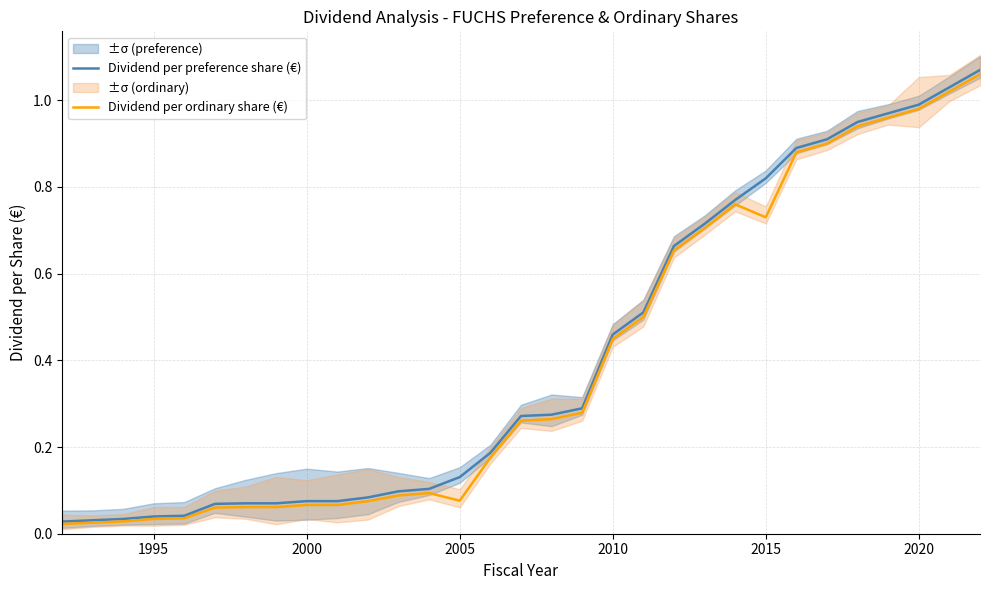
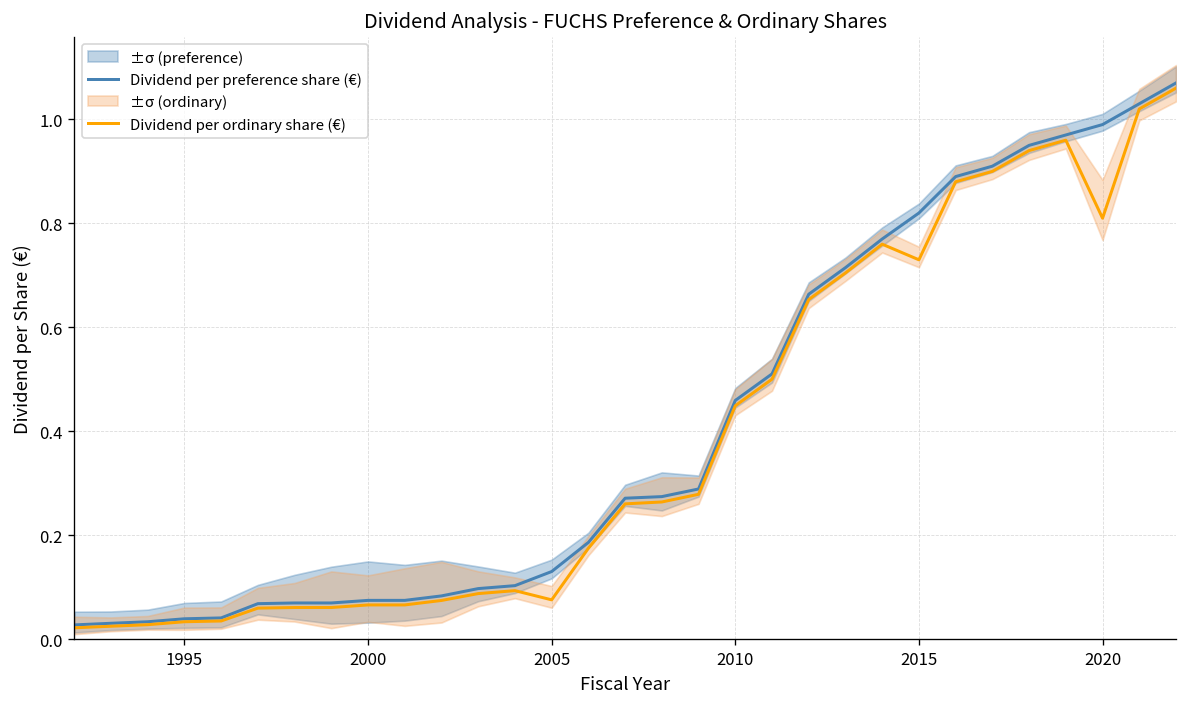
  {
    "Dividend per ordinary share (€)": {
      "2000": 0.07,
      "2005": 0.08,
      "2010": 0.45,
      "2015": 0.73,
-     "2020": 0.98
+     "2020": 0.81
    }
  }
